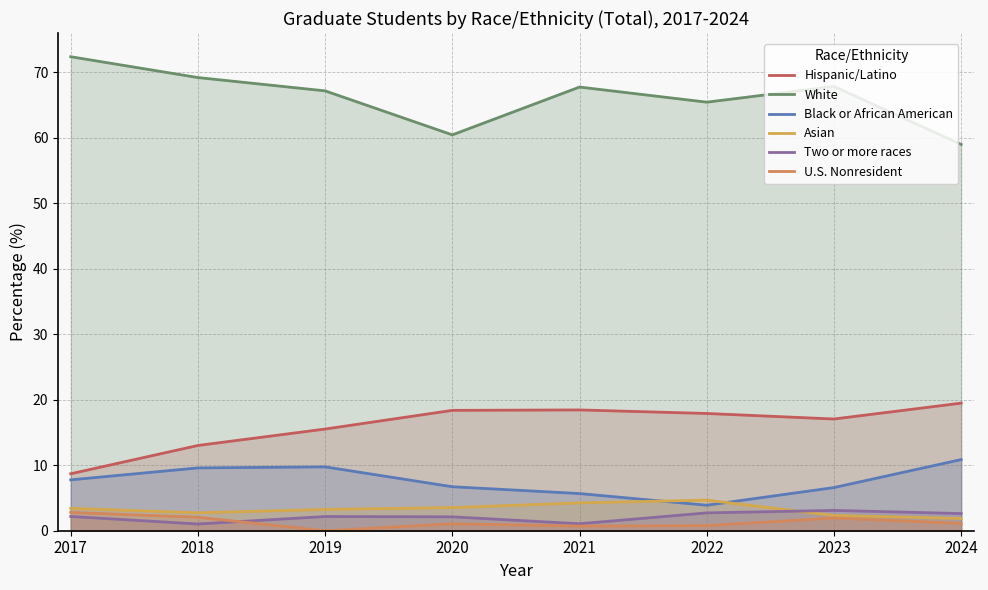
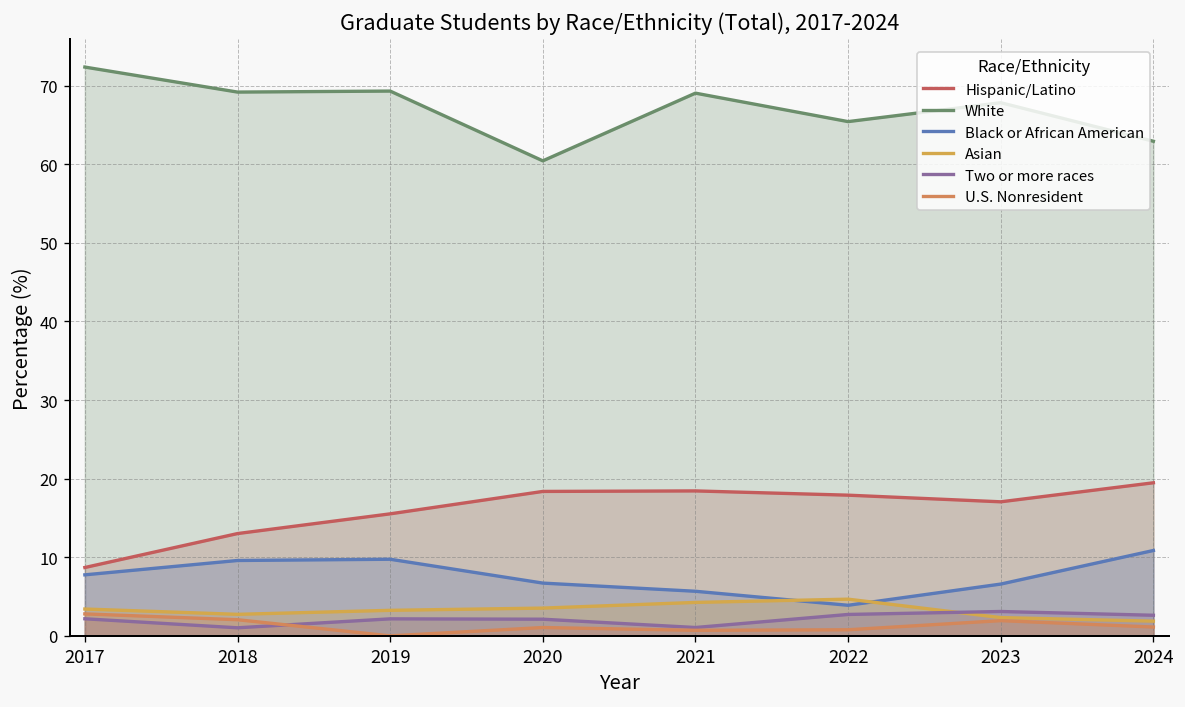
  {
    "White": {
      "2017": 72,
      "2018": 69,
-     "2019": 67,
+     "2019": 69,
      "2020": 60,
-     "2021": 68,
+     "2021": 69,
      "2022": 65,
-     "2024": 59
+     "2024": 63
    }
  }
